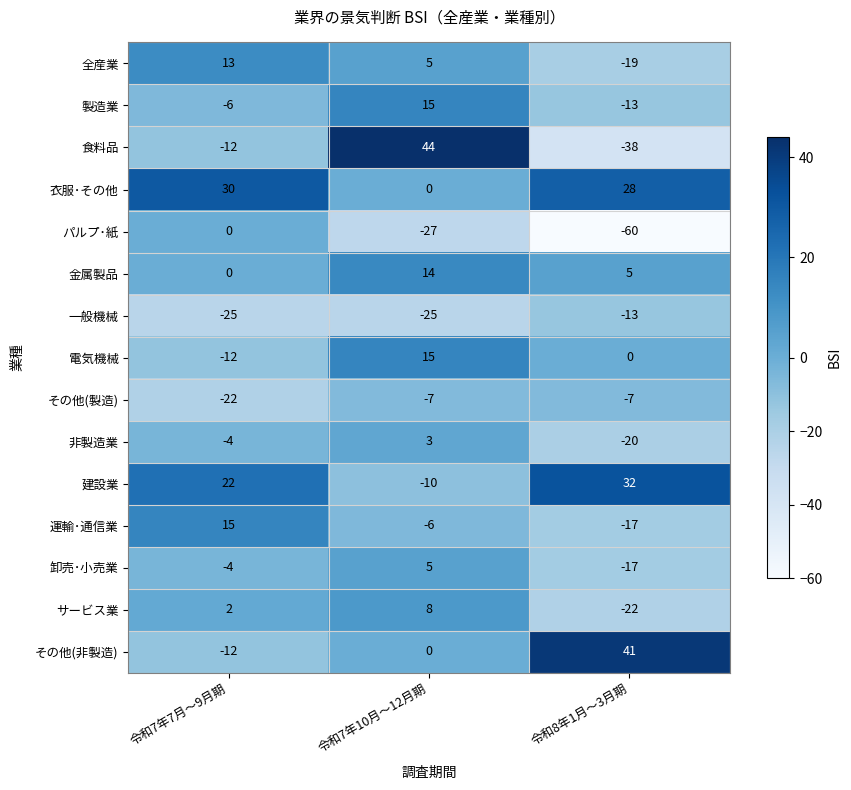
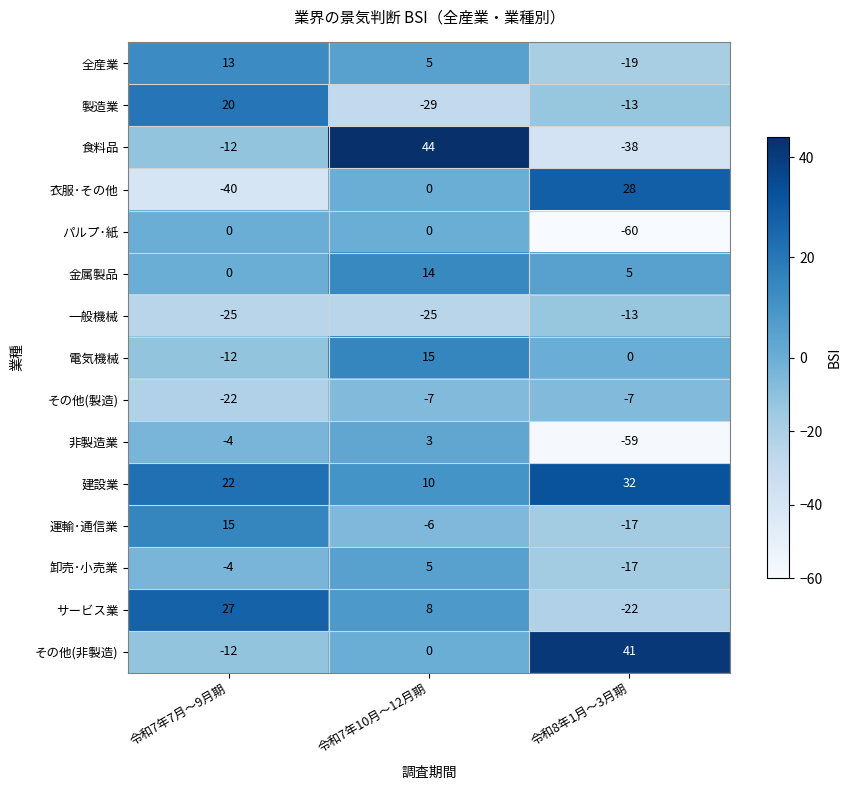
  {
    "全産業": {
      "令和7年7月～9月期": 13,
      "令和7年10月～12月期": 5,
      "令和8年1月～3月期": -19
    },
    "製造業": {
-     "令和7年7月～9月期": -6,
-     "令和7年10月～12月期": 15,
+     "令和7年7月～9月期": 20,
+     "令和7年10月～12月期": -29,
      "令和8年1月～3月期": -13
    },
    "食料品": {
      "令和7年7月～9月期": -12,
      "令和7年10月～12月期": 44,
      "令和8年1月～3月期": -38
    },
    "衣服･その他": {
-     "令和7年7月～9月期": 30,
+     "令和7年7月～9月期": -40,
      "令和7年10月～12月期": 0,
      "令和8年1月～3月期": 28
    },
    "パルプ･紙": {
      "令和7年7月～9月期": 0,
-     "令和7年10月～12月期": -27,
+     "令和7年10月～12月期": 0,
      "令和8年1月～3月期": -60
    },
    "金属製品": {
      "令和7年7月～9月期": 0,
      "令和7年10月～12月期": 14,
      "令和8年1月～3月期": 5
    },
    "一般機械": {
      "令和7年7月～9月期": -25,
      "令和7年10月～12月期": -25,
      "令和8年1月～3月期": -13
    },
    "電気機械": {
      "令和7年7月～9月期": -12,
      "令和7年10月～12月期": 15,
      "令和8年1月～3月期": 0
    },
    "その他(製造)": {
      "令和7年7月～9月期": -22,
      "令和7年10月～12月期": -7,
      "令和8年1月～3月期": -7
    },
    "非製造業": {
      "令和7年7月～9月期": -4,
      "令和7年10月～12月期": 3,
-     "令和8年1月～3月期": -20
+     "令和8年1月～3月期": -59
    },
    "建設業": {
      "令和7年7月～9月期": 22,
-     "令和7年10月～12月期": -10,
+     "令和7年10月～12月期": 10,
      "令和8年1月～3月期": 32
    },
    "運輸･通信業": {
      "令和7年7月～9月期": 15,
      "令和7年10月～12月期": -6,
      "令和8年1月～3月期": -17
    },
    "卸売･小売業": {
      "令和7年7月～9月期": -4,
      "令和7年10月～12月期": 5,
      "令和8年1月～3月期": -17
    },
    "サービス業": {
-     "令和7年7月～9月期": 2,
+     "令和7年7月～9月期": 27,
      "令和7年10月～12月期": 8,
      "令和8年1月～3月期": -22
    },
    "その他(非製造)": {
      "令和7年7月～9月期": -12,
      "令和7年10月～12月期": 0,
      "令和8年1月～3月期": 41
    }
  }
